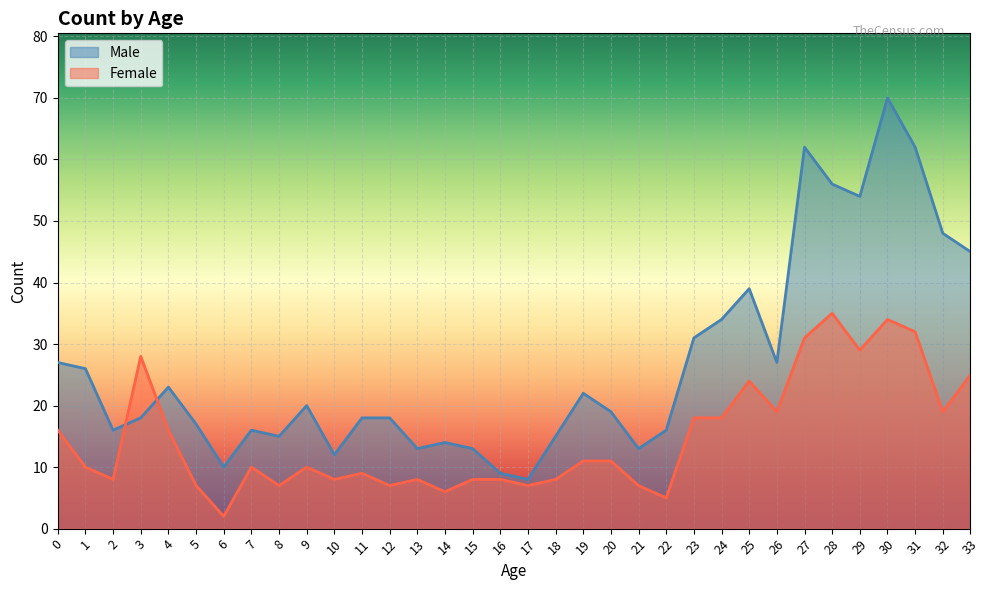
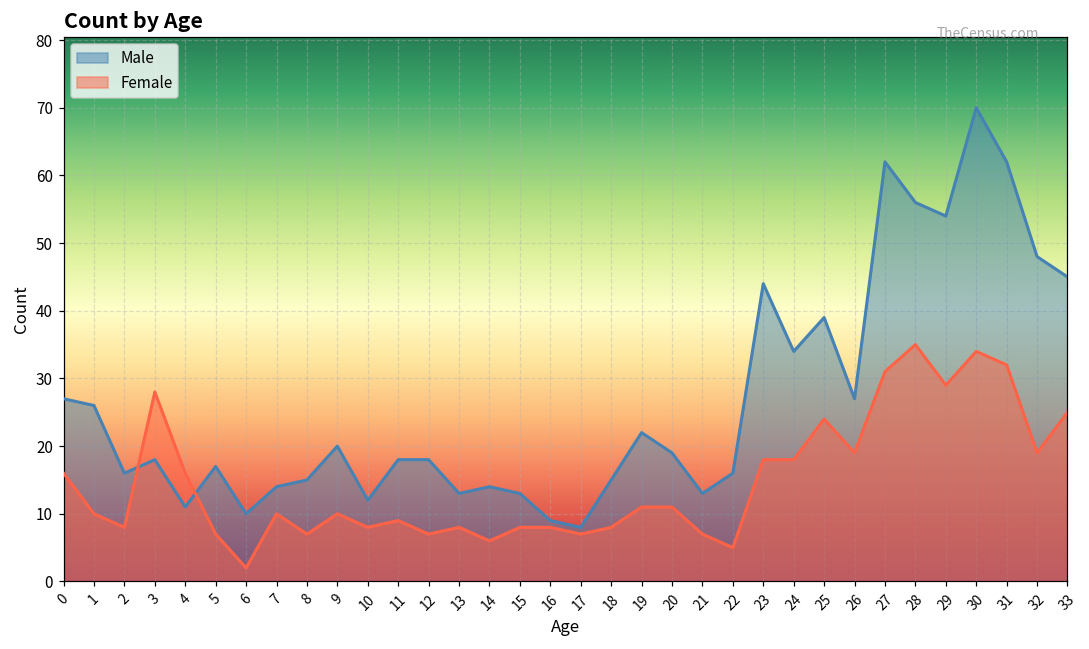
  {
    "Male": {
      "0": 27,
      "1": 26,
      "2": 16,
      "3": 18,
-     "4": 23,
+     "4": 11,
      "5": 17,
      "6": 10,
-     "7": 16,
+     "7": 14,
      "8": 15,
      "9": 20,
      "10": 12,
      "11": 18,
      "12": 18,
      "13": 13,
      "14": 14,
      "15": 13,
      "16": 9,
      "17": 8,
      "18": 15,
      "19": 22,
      "20": 19,
      "21": 13,
      "22": 16,
-     "23": 31,
+     "23": 44,
      "24": 34,
      "25": 39,
      "26": 27,
      "27": 62,
      "28": 56,
      "29": 54,
      "30": 70,
      "31": 62,
      "32": 48,
      "33": 45
    },
    "Female": {
      "0": 16,
      "1": 10,
      "2": 8,
      "3": 28,
      "4": 16,
      "5": 7,
      "6": 2,
      "7": 10,
      "8": 7,
      "9": 10,
      "10": 8,
      "11": 9,
      "12": 7,
      "13": 8,
      "14": 6,
      "15": 8,
      "16": 8,
      "17": 7,
      "18": 8,
      "19": 11,
      "20": 11,
      "21": 7,
      "22": 5,
      "23": 18,
      "24": 18,
      "25": 24,
      "26": 19,
      "27": 31,
      "28": 35,
      "29": 29,
      "30": 34,
      "31": 32,
      "32": 19,
      "33": 25
    }
  }
